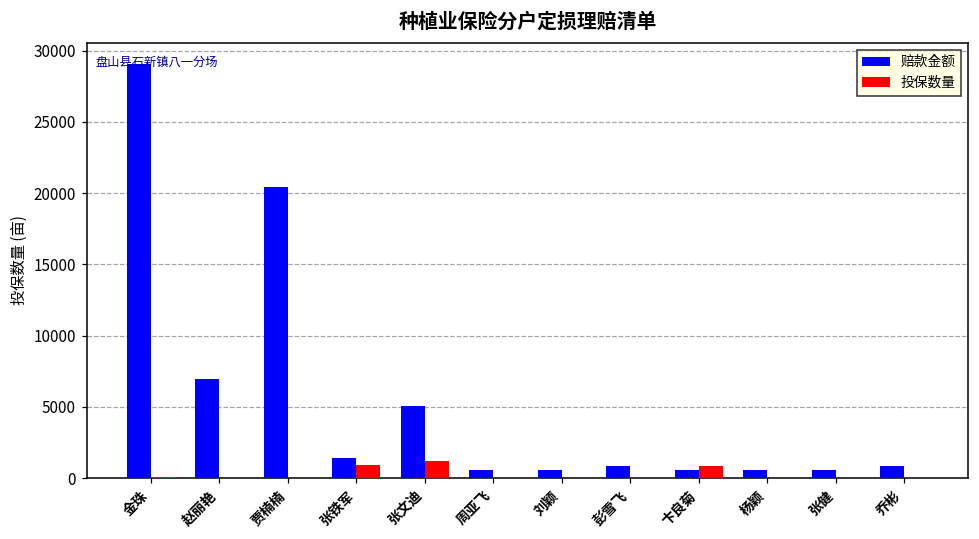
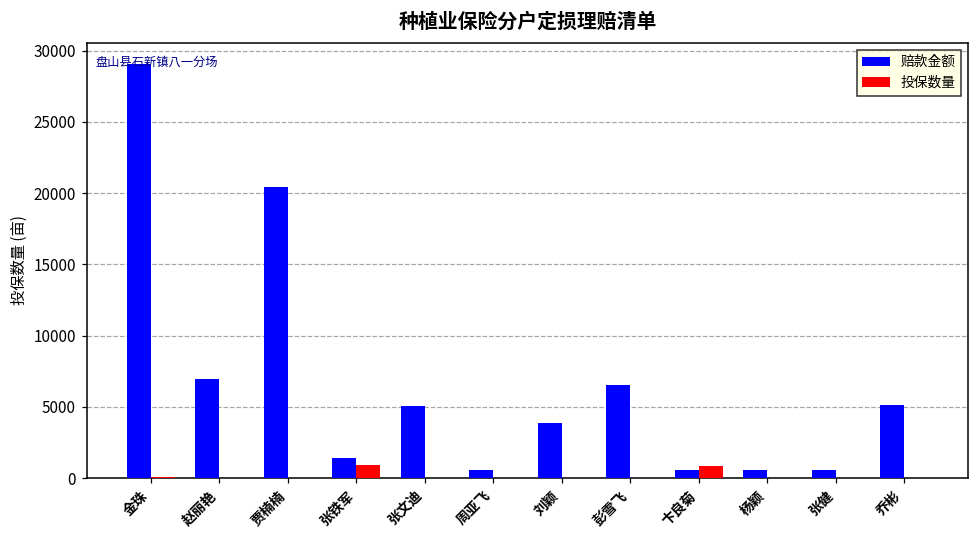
  {
    "赔款金额": {
      "金珠": 29100,
      "赵丽艳": 6900,
      "贾楠楠": 20500,
      "张铁军": 1400,
      "张文迪": 5000,
      "周亚飞": 600,
-     "刘颖": 600,
-     "彭雪飞": 800,
+     "刘颖": 3800,
+     "彭雪飞": 6500,
      "卞良菊": 600,
      "杨颖": 600,
      "张健": 600,
-     "乔彬": 800
+     "乔彬": 5100
    },
    "投保数量": {
      "张铁军": 900,
-     "张文迪": 1200,
+     "张文迪": 0,
      "卞良菊": 800
    }
  }
